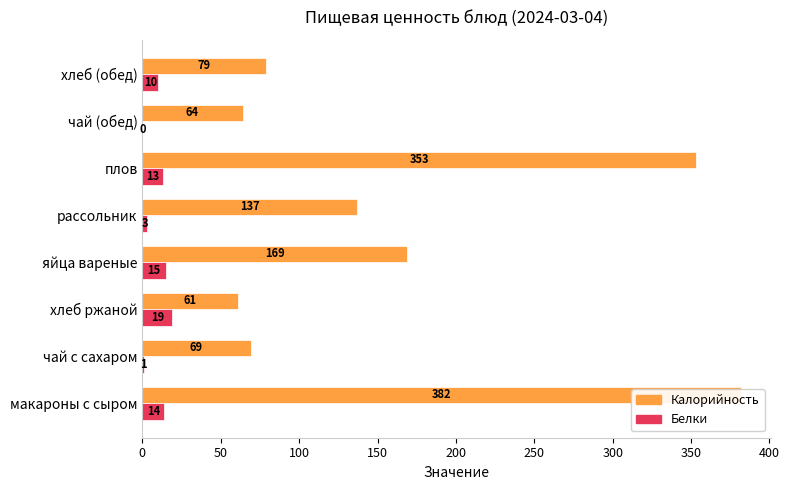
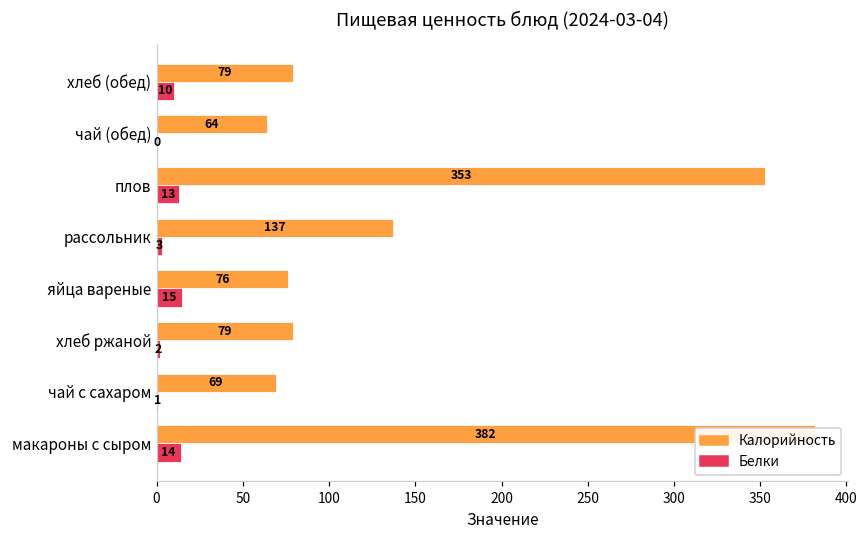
  {
    "Калорийность": {
      "хлеб (обед)": 79,
      "чай (обед)": 64,
      "плов": 353,
      "рассольник": 137,
-     "яйца вареные": 169,
-     "хлеб ржаной": 61,
+     "яйца вареные": 76,
+     "хлеб ржаной": 79,
      "чай с сахаром": 69
    },
    "Белки": {
      "хлеб (обед)": 10,
      "чай (обед)": 0,
      "плов": 13,
      "рассольник": 3,
      "яйца вареные": 15,
-     "хлеб ржаной": 19,
+     "хлеб ржаной": 2,
      "чай с сахаром": 1,
      "макароны с сыром": 14
    }
  }
